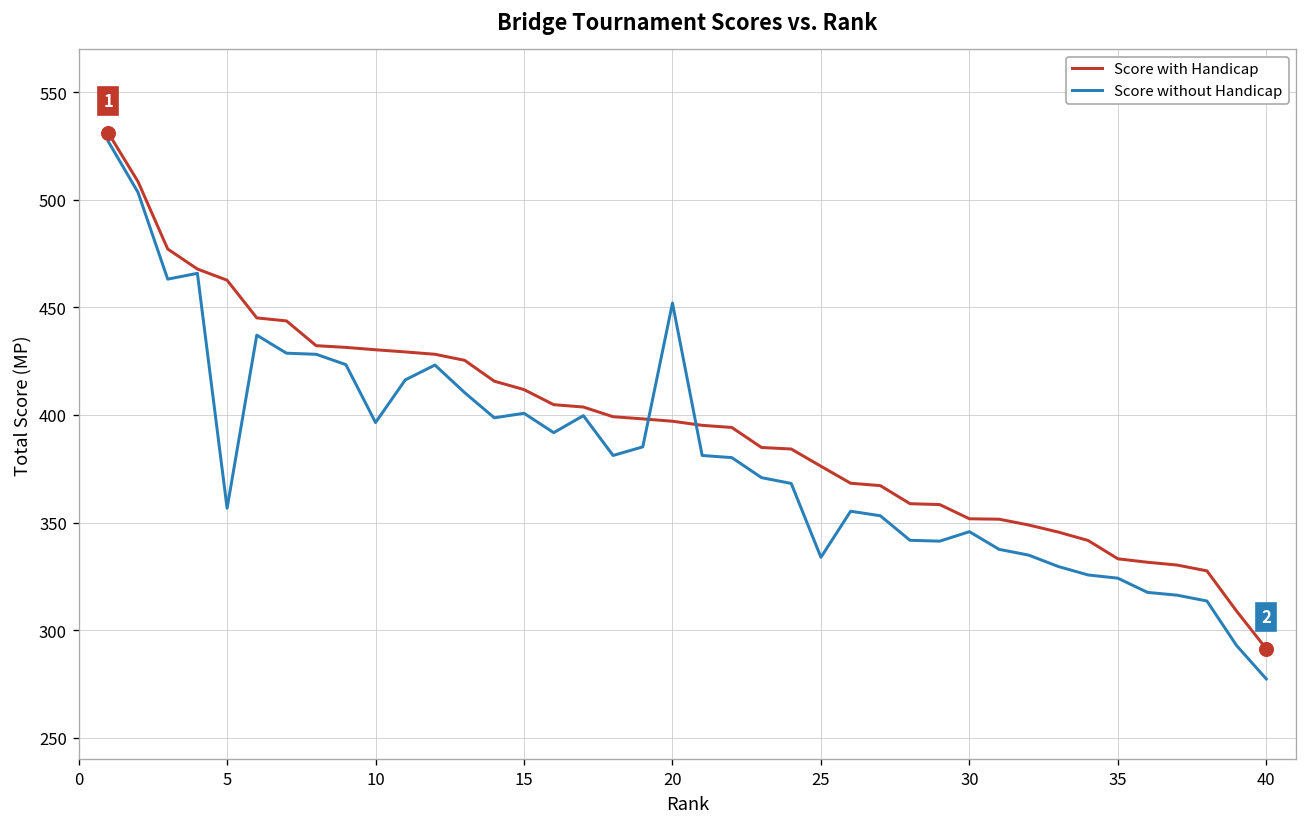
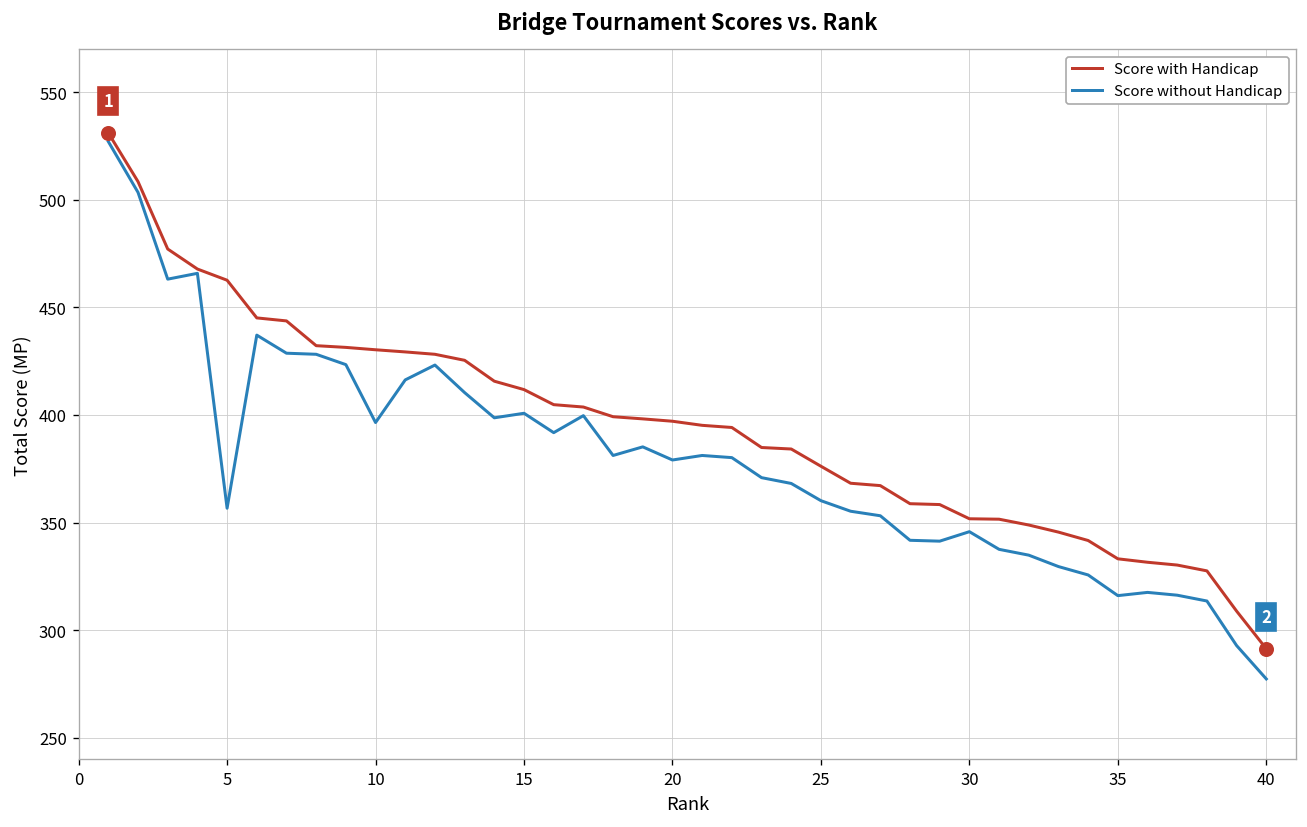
  {
    "Score without Handicap": {
      "5": 357,
      "10": 397,
      "15": 401,
-     "20": 452,
-     "25": 334,
+     "20": 379,
+     "25": 360,
      "30": 346,
-     "35": 324,
+     "35": 316,
      "40": 277
    }
  }
